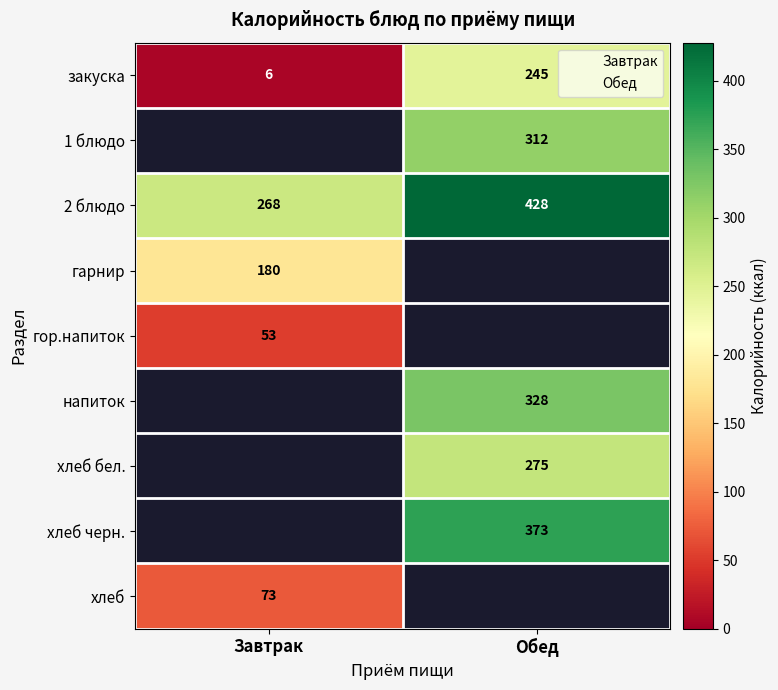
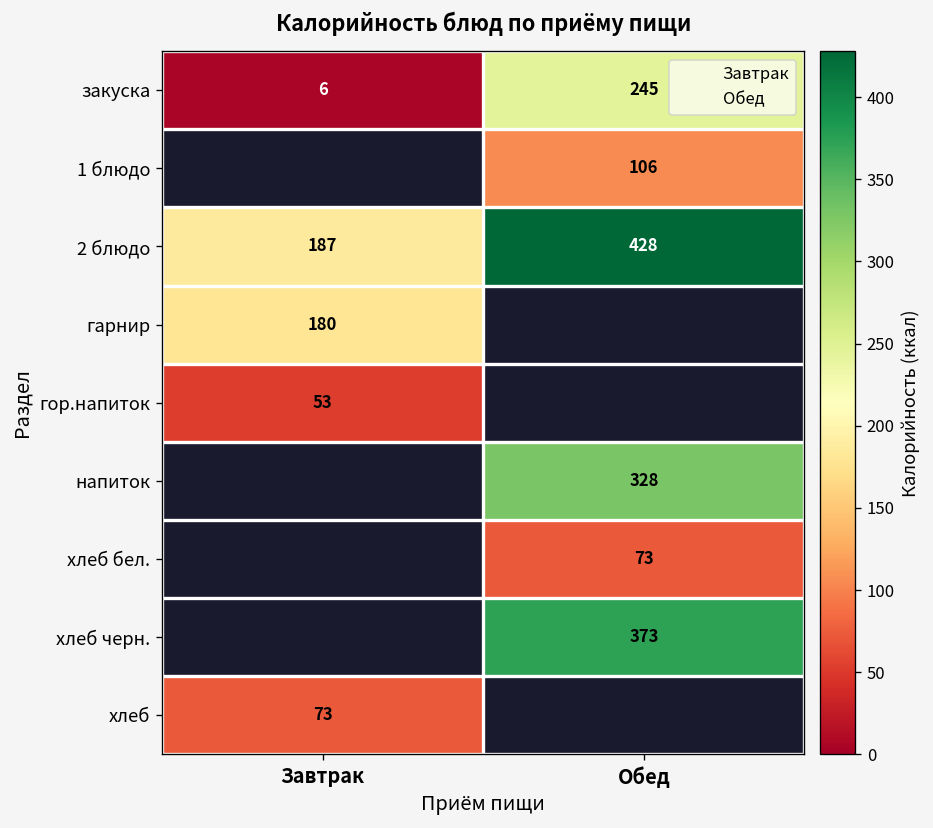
  {
    "1 блюдо": {
-     "Обед": 312
+     "Обед": 106
    },
    "2 блюдо": {
-     "Завтрак": 268
+     "Завтрак": 187
    },
    "хлеб бел.": {
-     "Обед": 275
+     "Обед": 73
    }
  }
